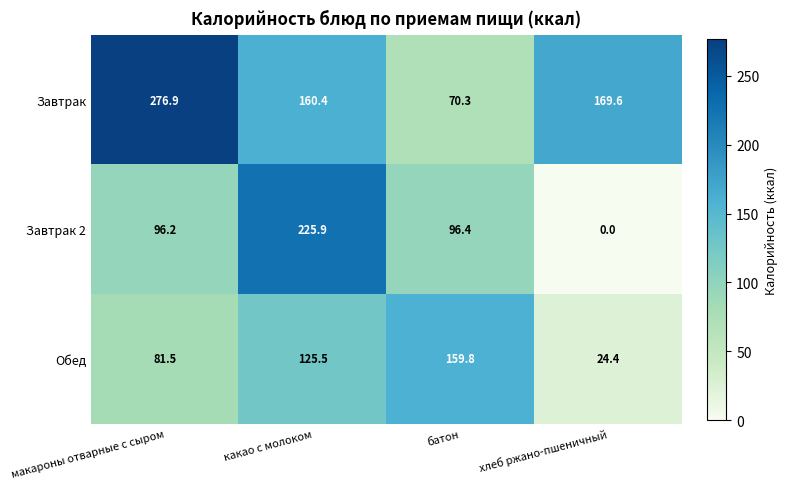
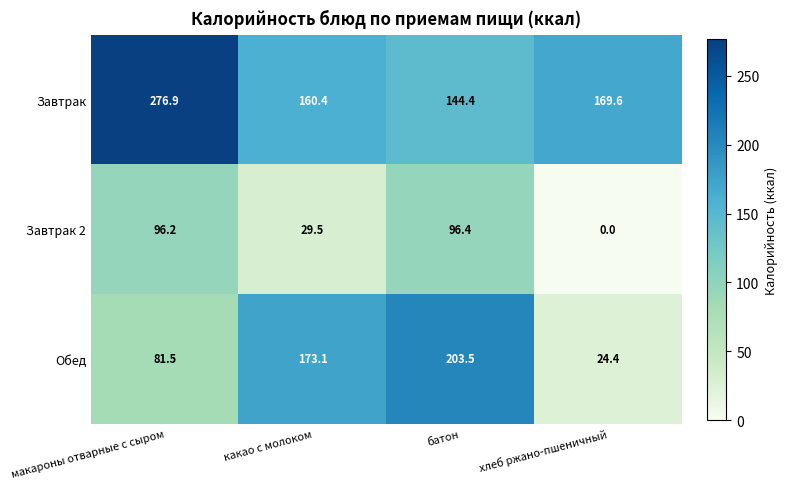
  {
    "Завтрак": {
      "макароны отварные с сыром": 276.9,
      "какао с молоком": 160.4,
-     "батон": 70.3,
+     "батон": 144.4,
      "хлеб ржано-пшеничный": 169.6
    },
    "Завтрак 2": {
      "макароны отварные с сыром": 96.2,
-     "какао с молоком": 225.9,
+     "какао с молоком": 29.5,
      "батон": 96.4,
      "хлеб ржано-пшеничный": 0.0
    },
    "Обед": {
      "макароны отварные с сыром": 81.5,
-     "какао с молоком": 125.5,
-     "батон": 159.8,
+     "какао с молоком": 173.1,
+     "батон": 203.5,
      "хлеб ржано-пшеничный": 24.4
    }
  }
